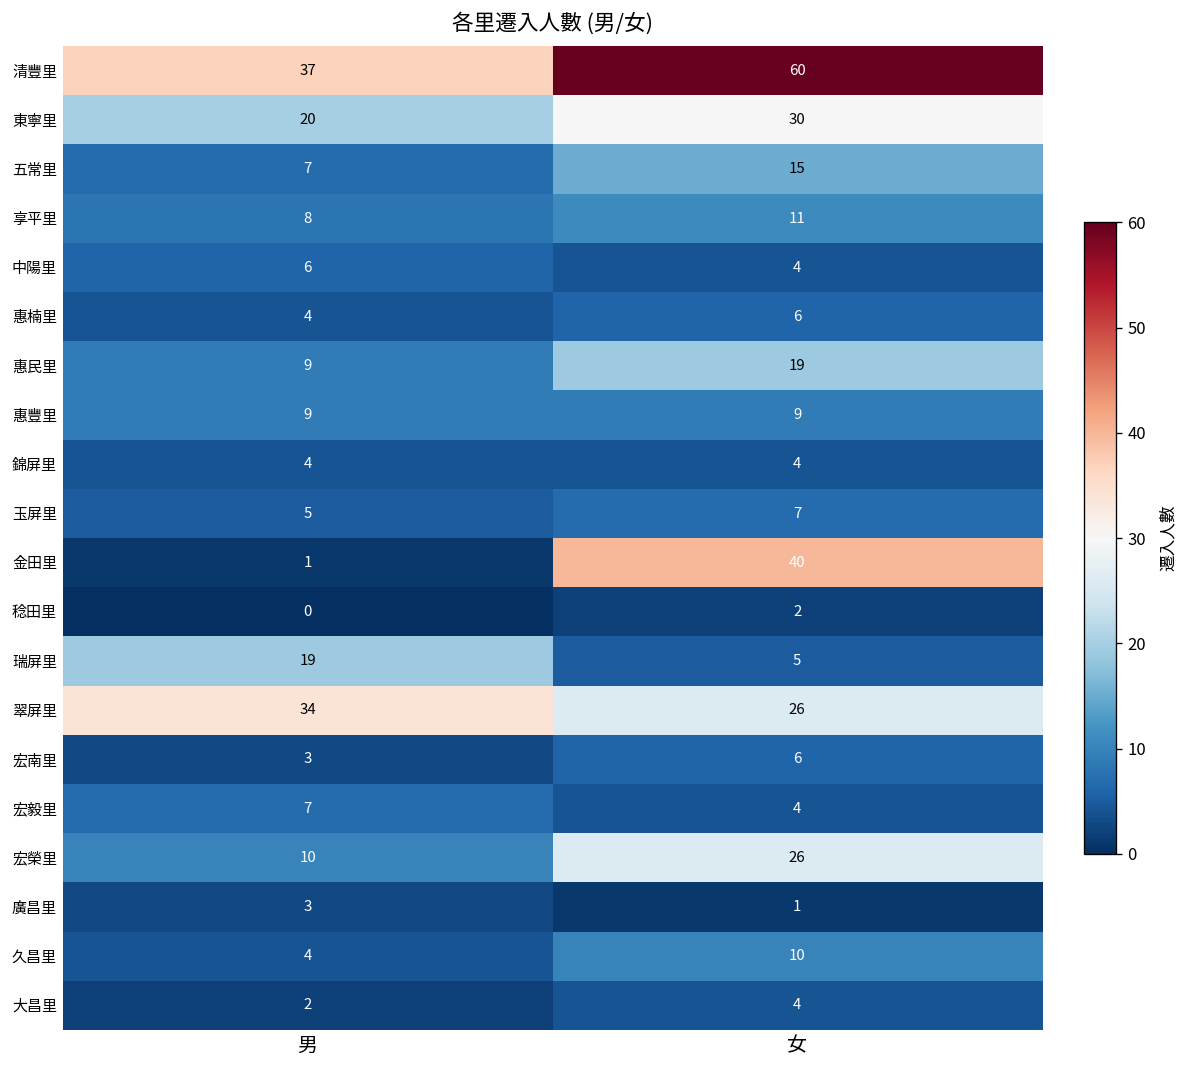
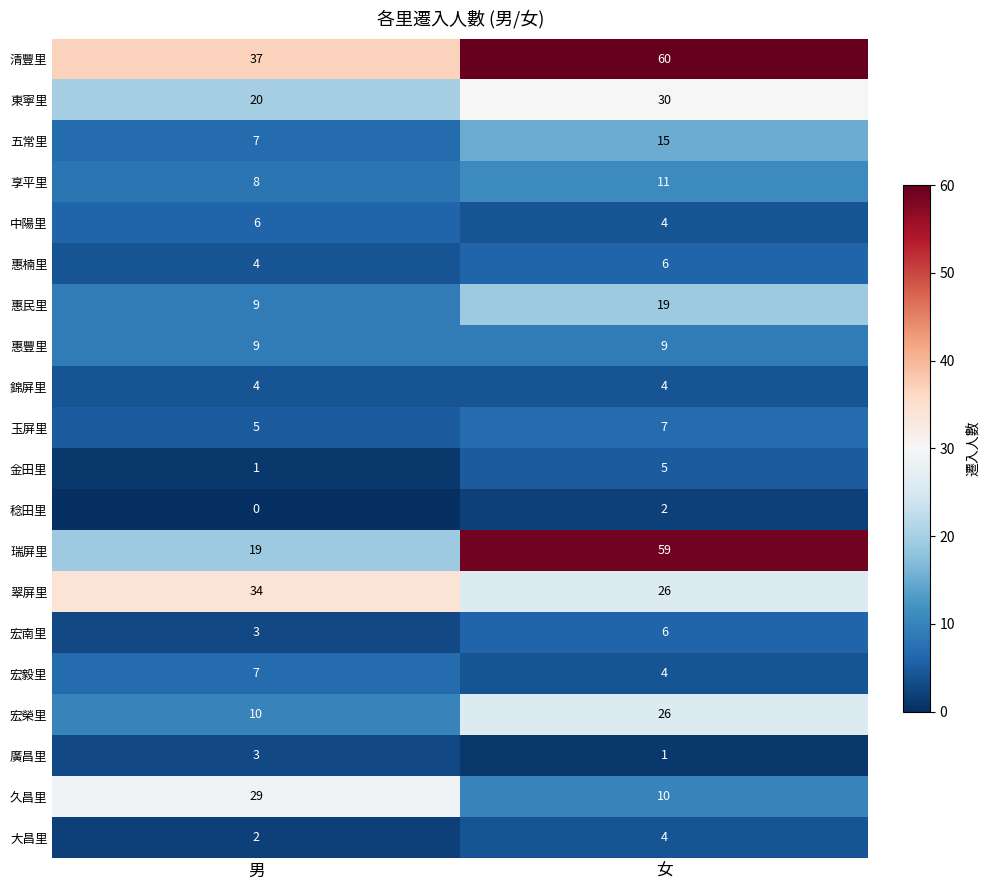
  {
    "清豐里": {
      "男": 37,
      "女": 60
    },
    "東寧里": {
      "男": 20,
      "女": 30
    },
    "五常里": {
      "男": 7,
      "女": 15
    },
    "享平里": {
      "男": 8,
      "女": 11
    },
    "中陽里": {
      "男": 6,
      "女": 4
    },
    "惠楠里": {
      "男": 4,
      "女": 6
    },
    "惠民里": {
      "男": 9,
      "女": 19
    },
    "惠豐里": {
      "男": 9,
      "女": 9
    },
    "錦屏里": {
      "男": 4,
      "女": 4
    },
    "玉屏里": {
      "男": 5,
      "女": 7
    },
    "金田里": {
      "男": 1,
-     "女": 40
+     "女": 5
    },
    "稔田里": {
      "男": 0,
      "女": 2
    },
    "瑞屏里": {
      "男": 19,
-     "女": 5
+     "女": 59
    },
    "翠屏里": {
      "男": 34,
      "女": 26
    },
    "宏南里": {
      "男": 3,
      "女": 6
    },
    "宏毅里": {
      "男": 7,
      "女": 4
    },
    "宏榮里": {
      "男": 10,
      "女": 26
    },
    "廣昌里": {
      "男": 3,
      "女": 1
    },
    "久昌里": {
-     "男": 4,
+     "男": 29,
      "女": 10
    },
    "大昌里": {
      "男": 2,
      "女": 4
    }
  }
